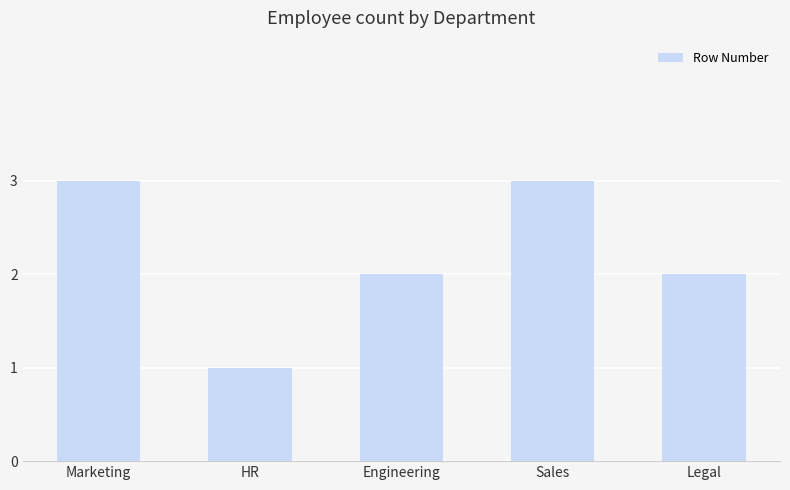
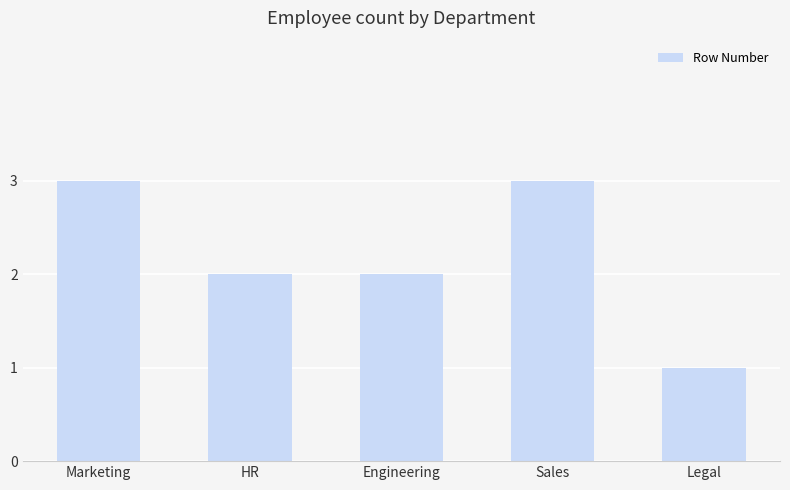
  {
    "Marketing": 3,
-   "HR": 1,
+   "HR": 2,
    "Engineering": 2,
    "Sales": 3,
-   "Legal": 2
+   "Legal": 1
  }
